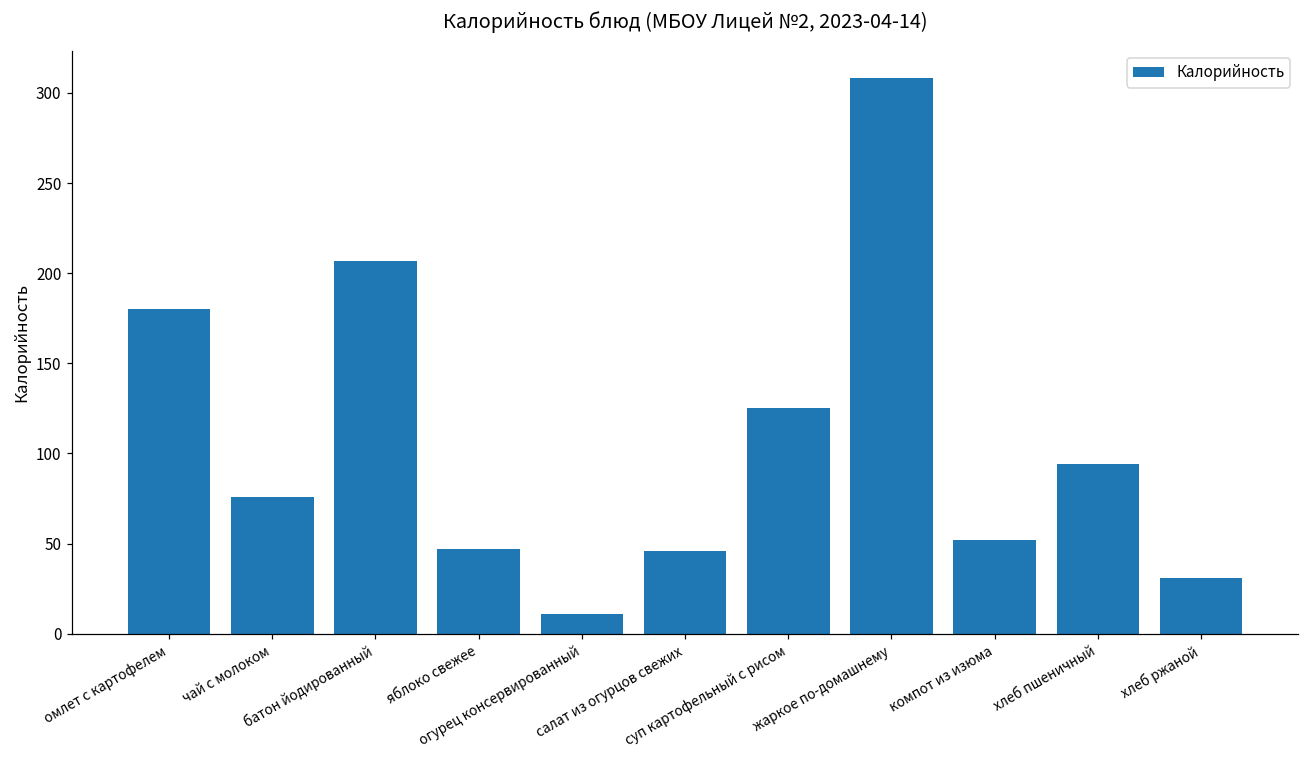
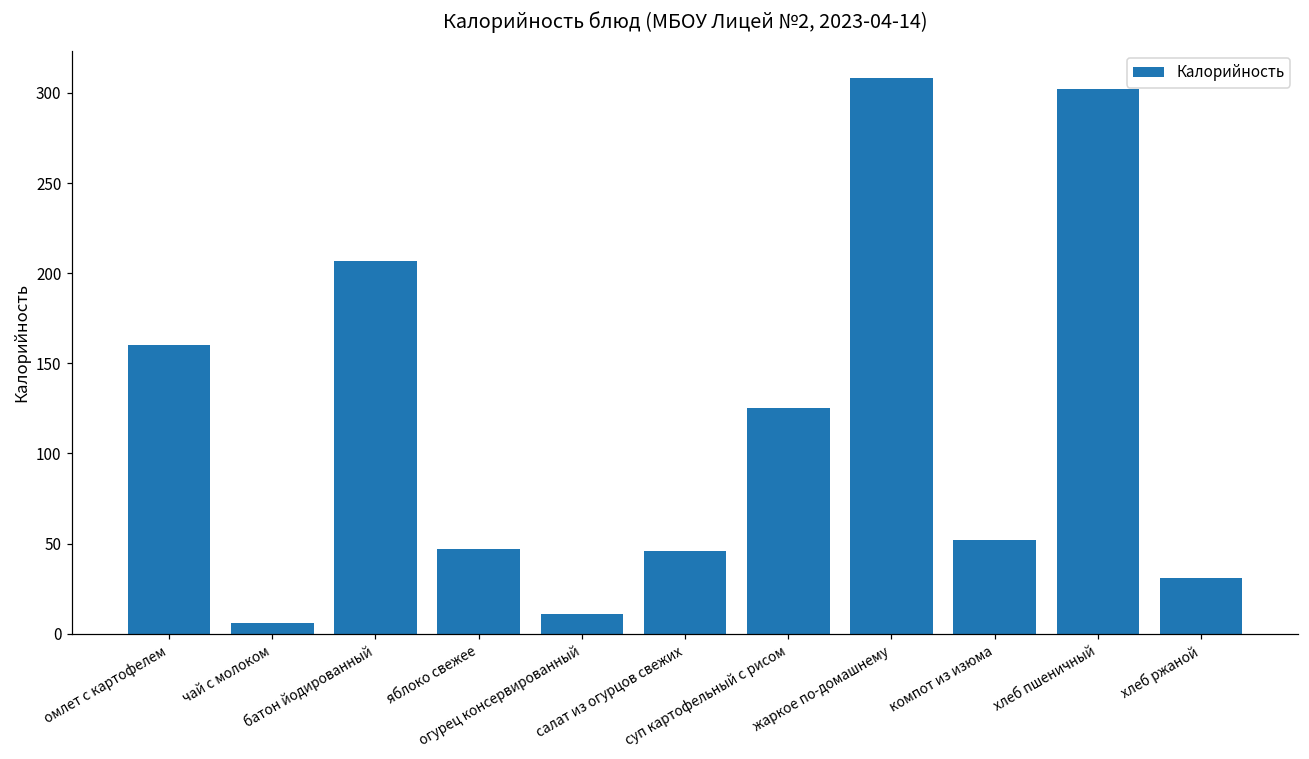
  {
-   "омлет с картофелем": 180,
-   "чай с молоком": 76,
+   "омлет с картофелем": 160,
+   "чай с молоком": 6,
    "батон йодированный": 207,
    "яблоко свежее": 47,
    "огурец консервированный": 11,
    "салат из огурцов свежих": 46,
    "суп картофельный с рисом": 125,
    "жаркое по-домашнему": 308,
    "компот из изюма": 52,
-   "хлеб пшеничный": 94,
+   "хлеб пшеничный": 302,
    "хлеб ржаной": 31
  }
